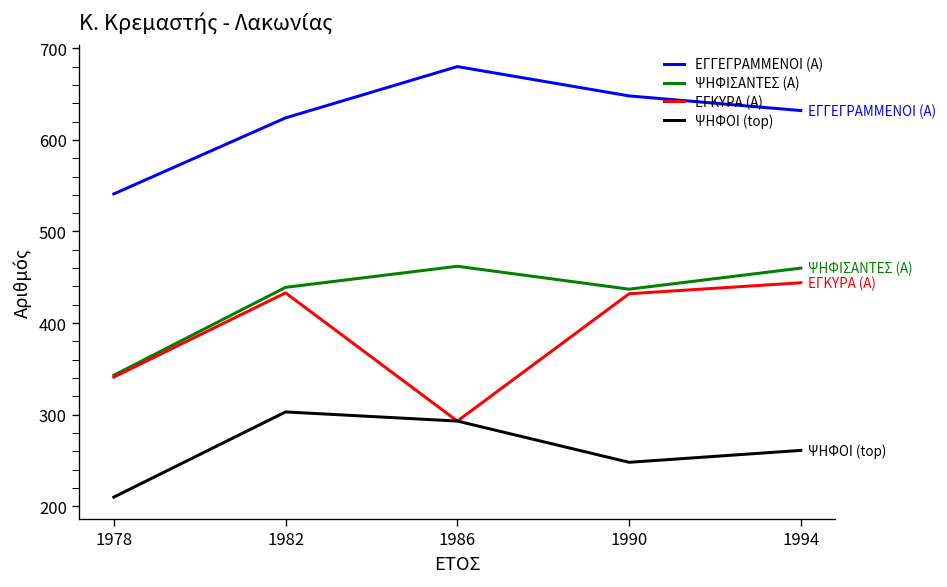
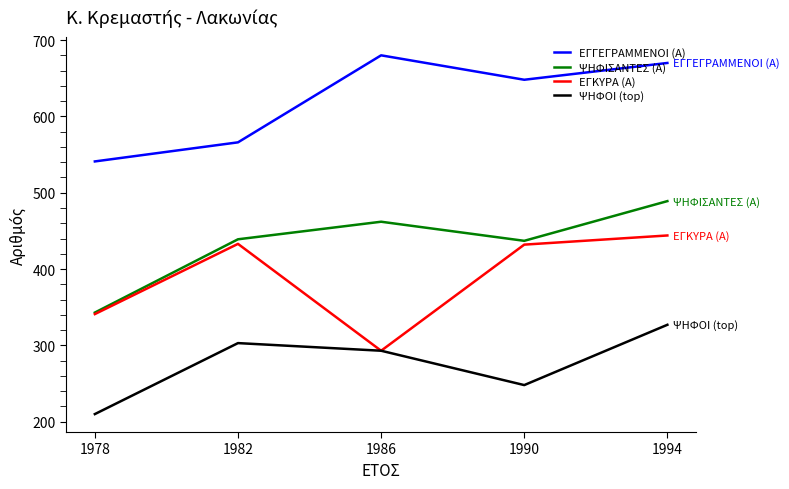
  {
    "ΕΓΓΕΓΡΑΜΜΕΝΟΙ (Α)": {
      "1978": 540,
-     "1982": 620,
+     "1982": 570,
      "1986": 680,
      "1990": 650,
-     "1994": 630
+     "1994": 670
    },
    "ΨΗΦΙΣΑΝΤΕΣ (Α)": {
      "1982": 440,
      "1986": 460,
      "1990": 440,
-     "1994": 460
+     "1994": 490
    },
    "ΕΓΚΥΡΑ (Α)": {
      "1982": 430,
      "1990": 430,
      "1994": 440
    },
    "ΨΗΦΟΙ (top)": {
      "1978": 210,
      "1982": 300,
      "1990": 250,
-     "1994": 260
+     "1994": 330
    }
  }
